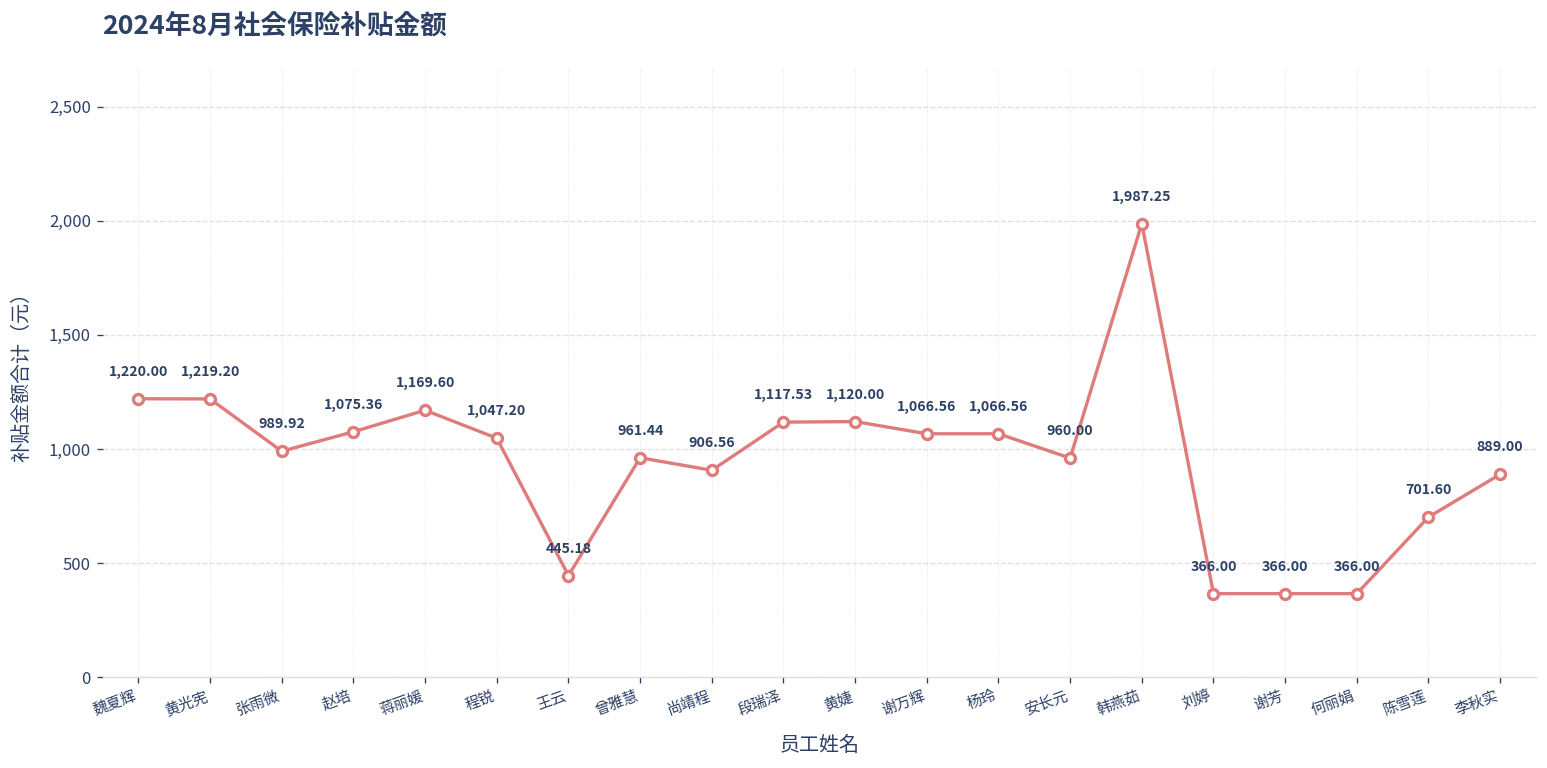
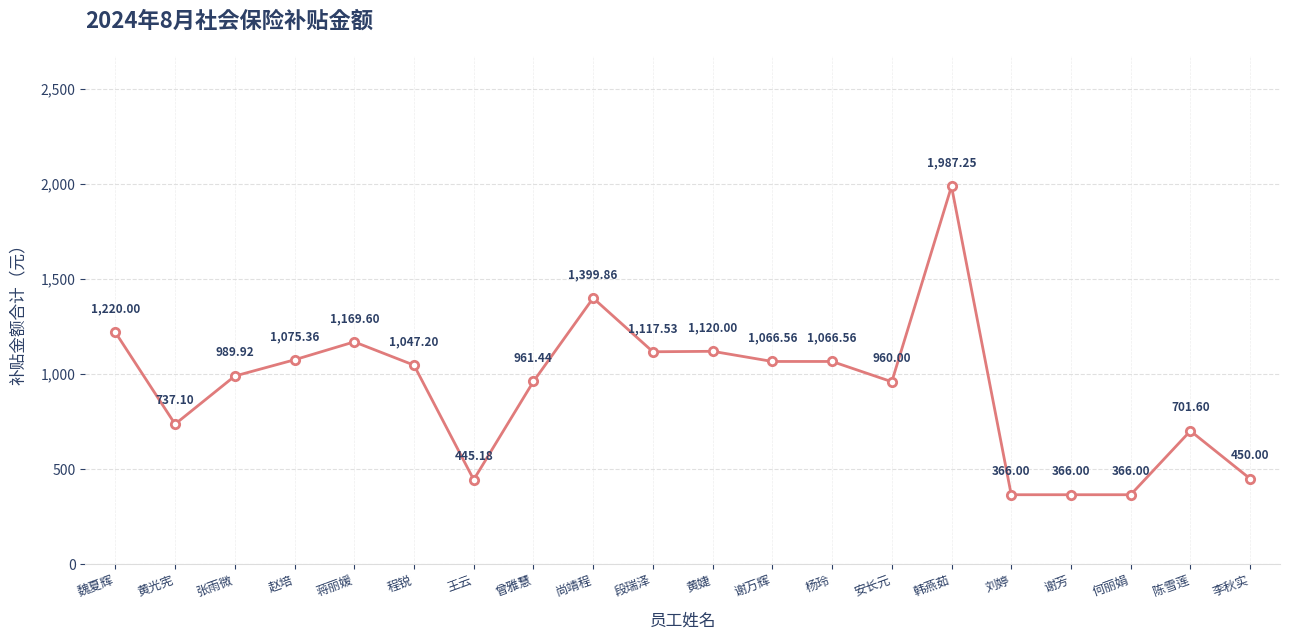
  {
    "魏夏辉": "1,220.00",
-   "黄光宪": "1,219.20",
+   "黄光宪": "737.10",
    "张雨微": "989.92",
    "赵培": "1,075.36",
    "蒋丽媛": "1,169.60",
    "程锐": "1,047.20",
    "王云": "445.18",
    "曾雅慧": "961.44",
-   "尚靖程": "906.56",
+   "尚靖程": "1,399.86",
    "段瑞泽": "1,117.53",
    "黄婕": "1,120.00",
    "谢万辉": "1,066.56",
    "杨玲": "1,066.56",
    "安长元": "960.00",
    "韩燕茹": "1,987.25",
    "刘婷": "366.00",
    "谢芳": "366.00",
    "何丽娟": "366.00",
    "陈雪莲": "701.60",
-   "李秋实": "889.00"
+   "李秋实": "450.00"
  }
